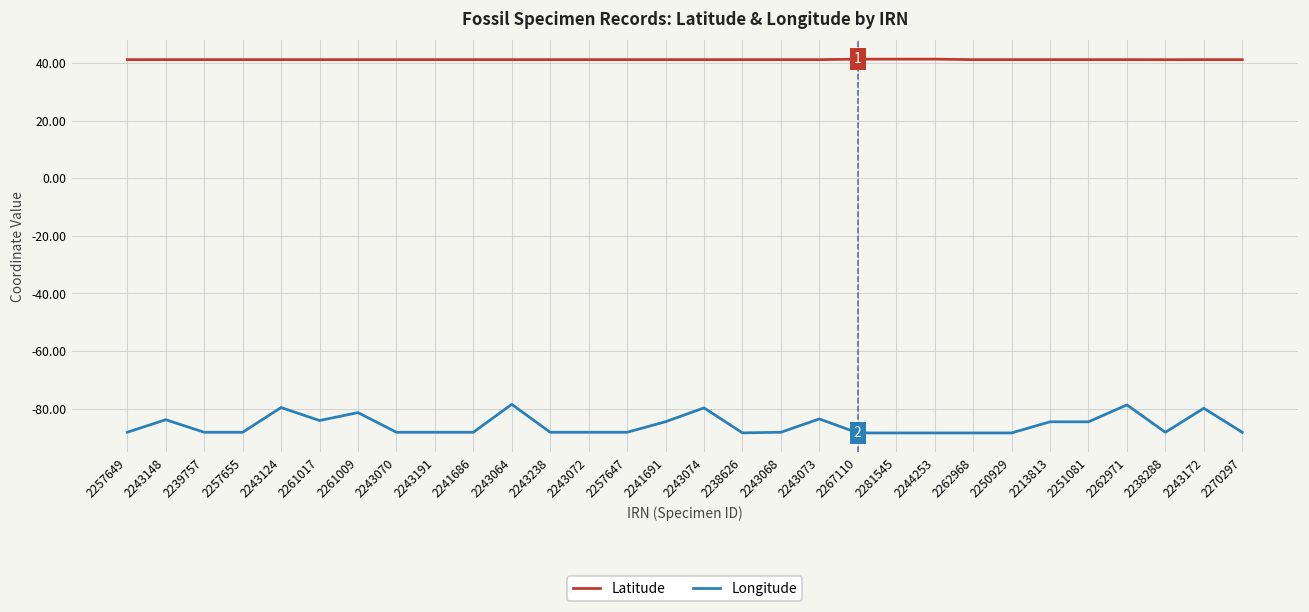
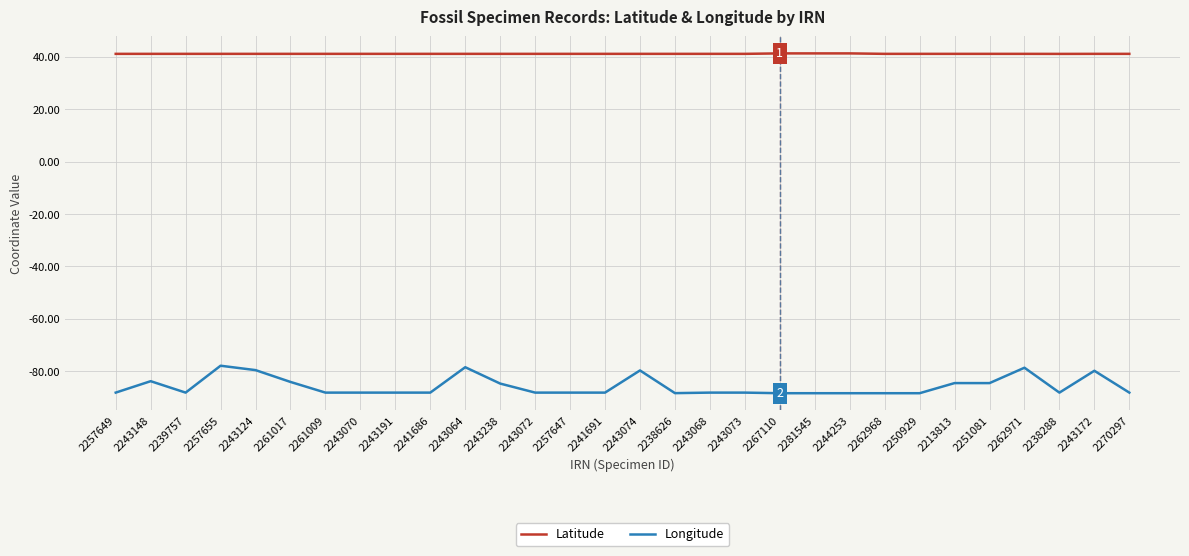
  {
    "Latitude": {
      "2257649": 41,
      "2243148": 41,
      "2239757": 41,
      "2257655": 41,
      "2243124": 41,
      "2261017": 41,
      "2261009": 41,
      "2243070": 41,
      "2243191": 41,
      "2241686": 41,
      "2243064": 41,
      "2243238": 41,
      "2243072": 41,
      "2257647": 41,
      "2241691": 41,
      "2243074": 41,
      "2238626": 41,
      "2243068": 41,
      "2243073": 41,
      "2281545": 41,
      "2244253": 41,
      "2262968": 41,
      "2250929": 41,
      "2213813": 41,
      "2251081": 41,
      "2262971": 41,
      "2238288": 41,
      "2243172": 41,
      "2270297": 41
    },
    "Longitude": {
      "2257649": -88,
      "2243148": -84,
      "2239757": -88,
-     "2257655": -88,
+     "2257655": -78,
      "2243124": -80,
      "2261017": -84,
-     "2261009": -81,
+     "2261009": -88,
      "2243070": -88,
      "2243191": -88,
      "2241686": -88,
      "2243064": -79,
-     "2243238": -88,
+     "2243238": -85,
      "2243072": -88,
      "2257647": -88,
-     "2241691": -85,
+     "2241691": -88,
      "2243074": -80,
      "2238626": -88,
      "2243068": -88,
-     "2243073": -84,
+     "2243073": -88,
      "2281545": -88,
      "2244253": -88,
      "2262968": -88,
      "2250929": -88,
      "2213813": -85,
      "2251081": -85,
      "2262971": -79,
      "2238288": -88,
      "2243172": -80,
      "2270297": -88
    }
  }
